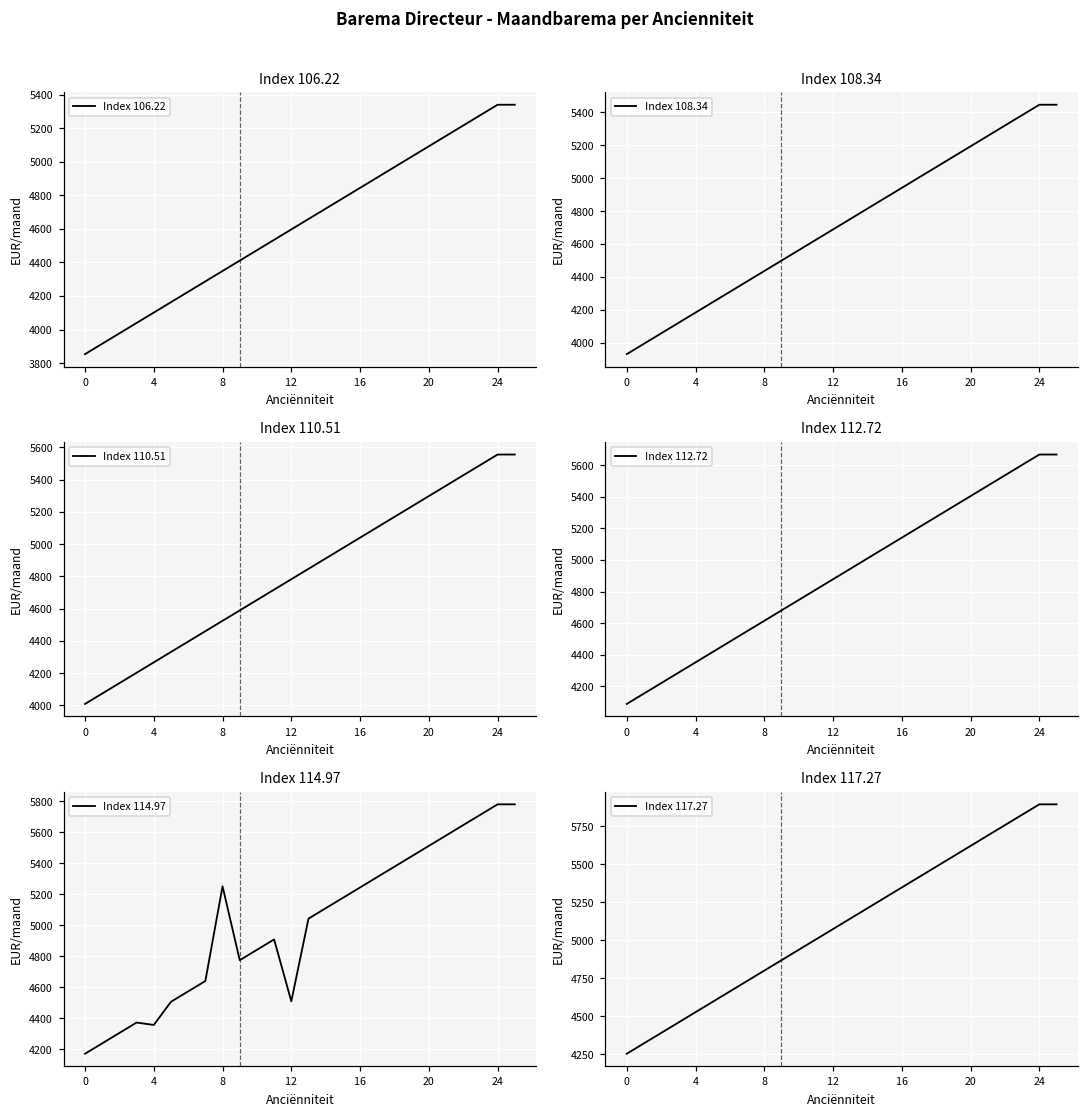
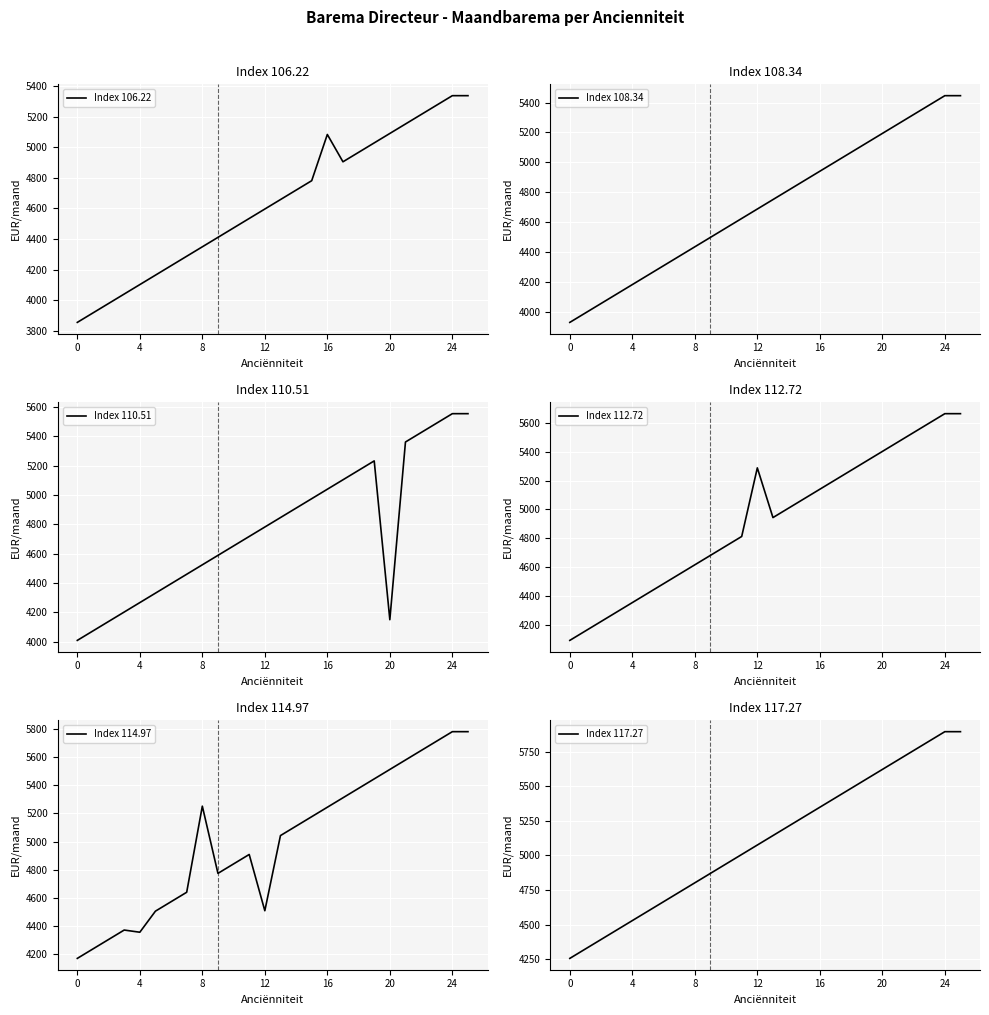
  {
    "Index 106.22": {
      "0": 3850,
      "4": 4100,
      "8": 4350,
      "12": 4600,
-     "16": 4840,
+     "16": 5080,
      "20": 5090,
      "24": 5340
    },
    "Index 108.34": {
      "0": 3930,
      "4": 4180,
      "8": 4440,
      "12": 4690,
      "16": 4940,
      "20": 5190,
      "24": 5450
    },
    "Index 110.51": {
      "0": 4010,
      "4": 4270,
      "8": 4520,
      "12": 4780,
      "16": 5040,
-     "20": 5300,
+     "20": 4150,
      "24": 5550
    },
    "Index 112.72": {
      "0": 4090,
      "4": 4350,
      "8": 4620,
-     "12": 4880,
+     "12": 5290,
      "16": 5140,
      "20": 5400,
      "24": 5670
    },
    "Index 114.97": {
      "0": 4170,
      "4": 4360,
      "8": 5250,
      "12": 4510,
      "16": 5240,
      "20": 5510,
      "24": 5780
    },
    "Index 117.27": {
      "0": 4260,
      "4": 4530,
      "8": 4800,
      "12": 5070,
      "16": 5350,
      "20": 5620,
      "24": 5890
    }
  }
